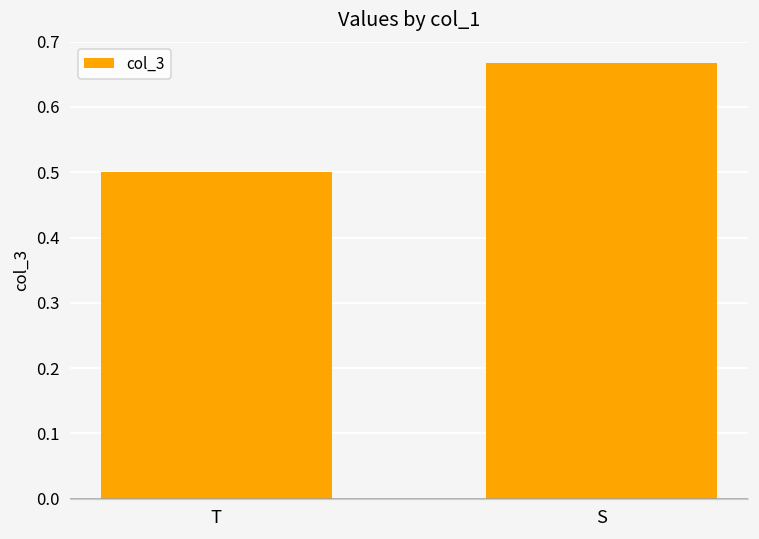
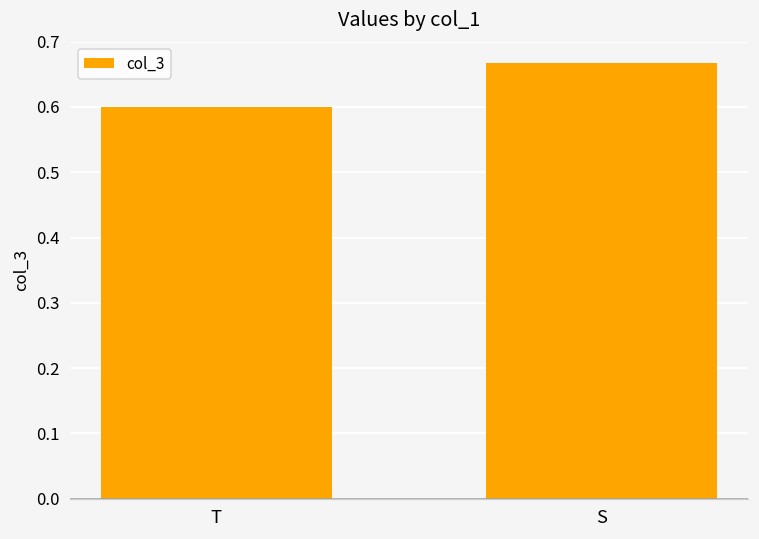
  {
-   "T": 0.5,
+   "T": 0.6,
    "S": 0.67
  }
